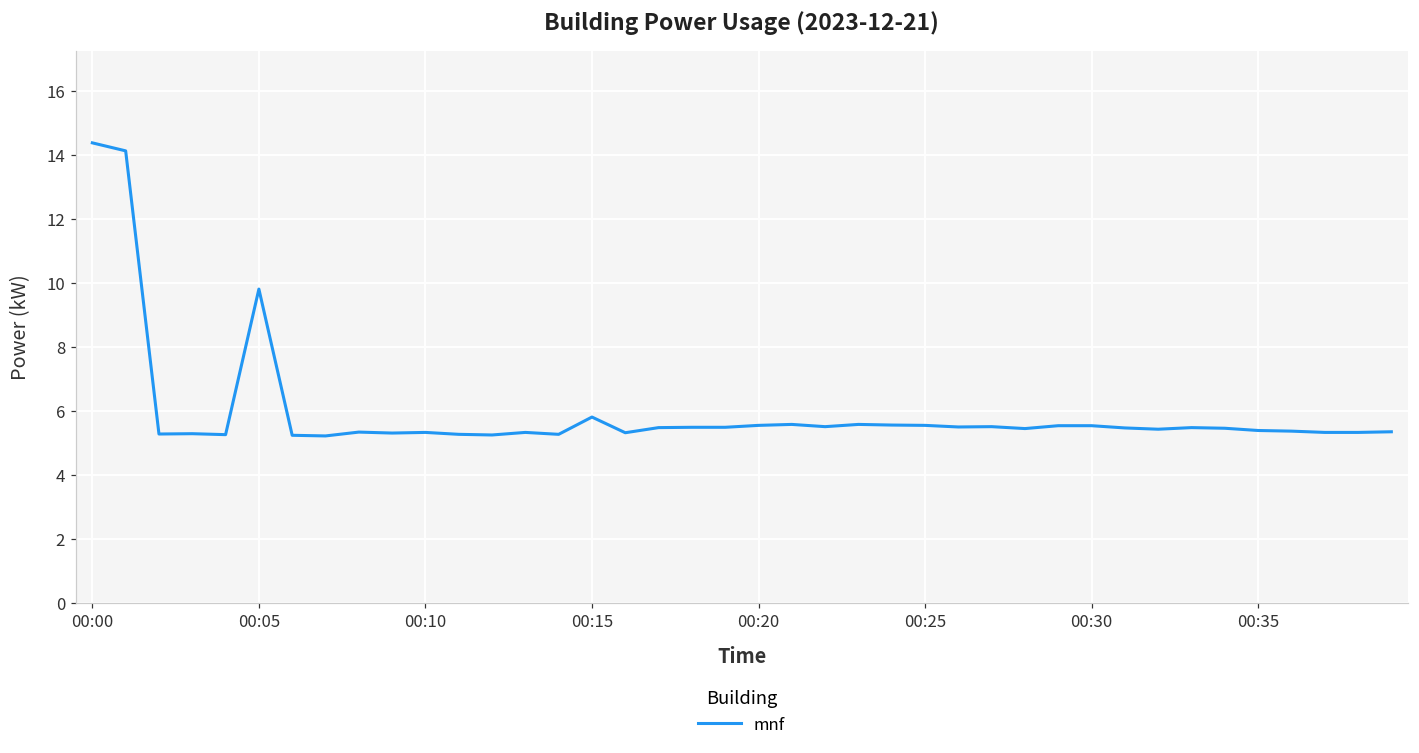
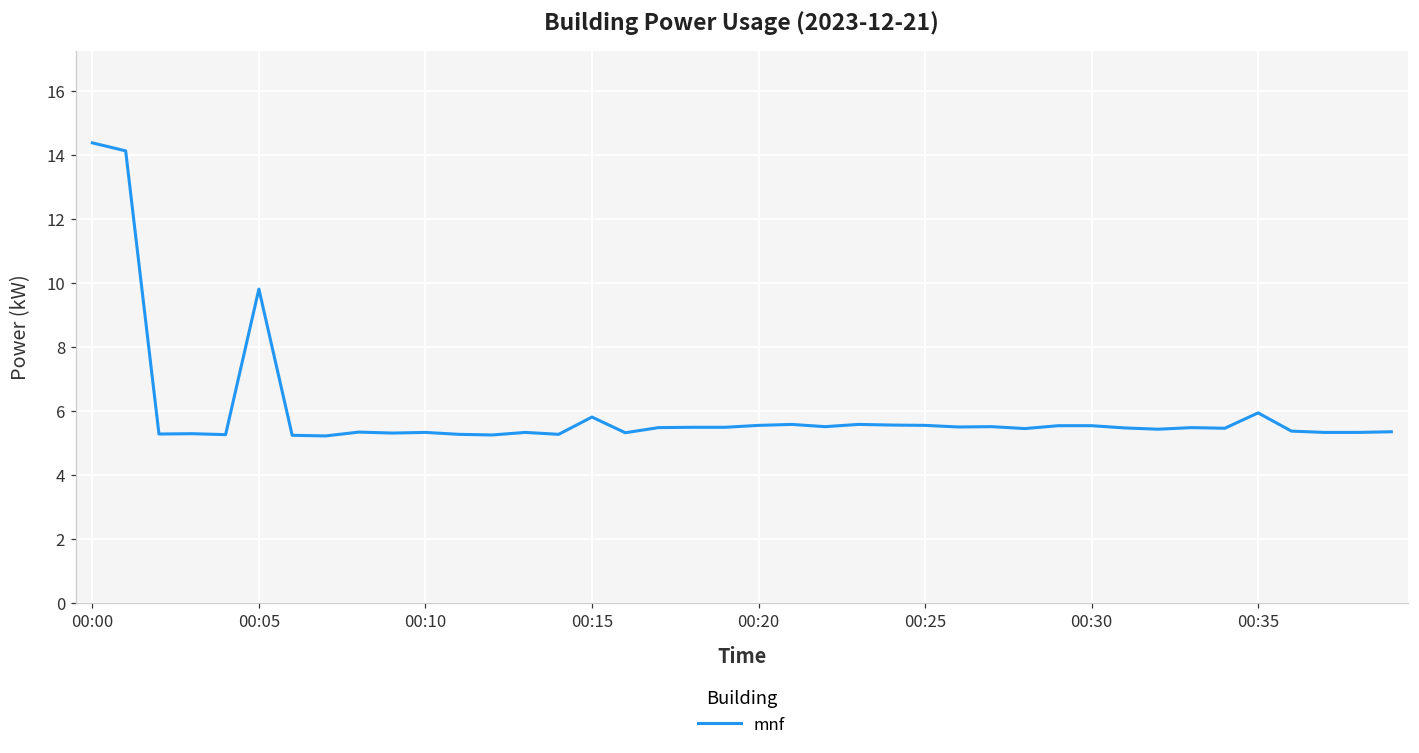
  {
    "00:00": 14.4,
    "00:05": 9.8,
    "00:10": 5.3,
    "00:15": 5.8,
    "00:20": 5.5,
    "00:25": 5.5,
    "00:30": 5.5,
-   "00:35": 5.4
+   "00:35": 5.9
  }
